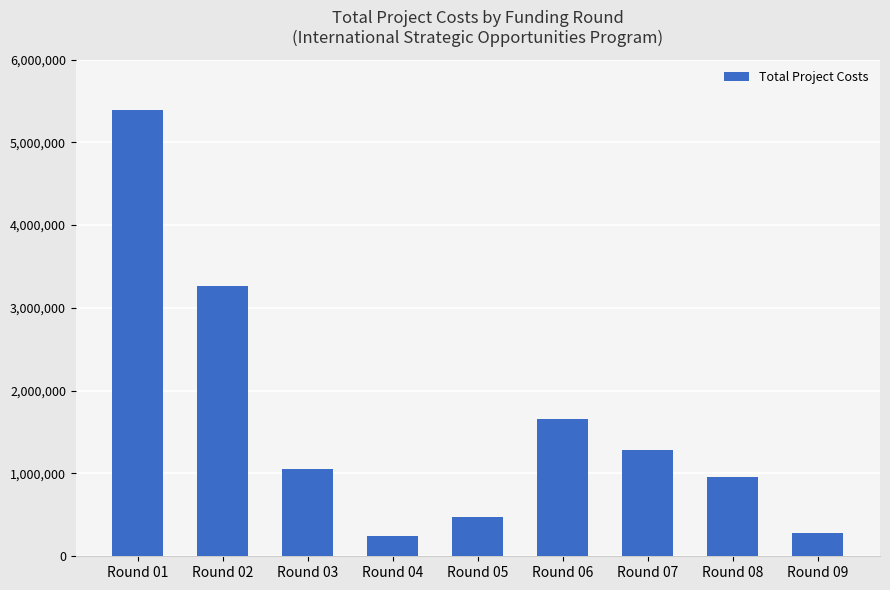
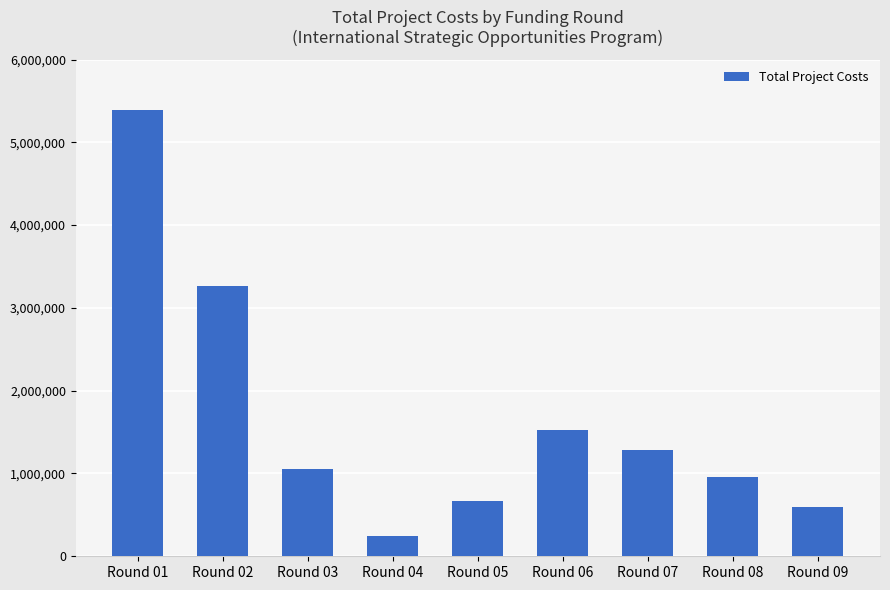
  {
    "Round 01": "5,400,000",
    "Round 02": "3,300,000",
    "Round 03": "1,100,000",
    "Round 04": "200,000",
-   "Round 05": "500,000",
-   "Round 06": "1,700,000",
+   "Round 05": "700,000",
+   "Round 06": "1,500,000",
    "Round 07": "1,300,000",
    "Round 08": "1,000,000",
-   "Round 09": "300,000"
+   "Round 09": "600,000"
  }
